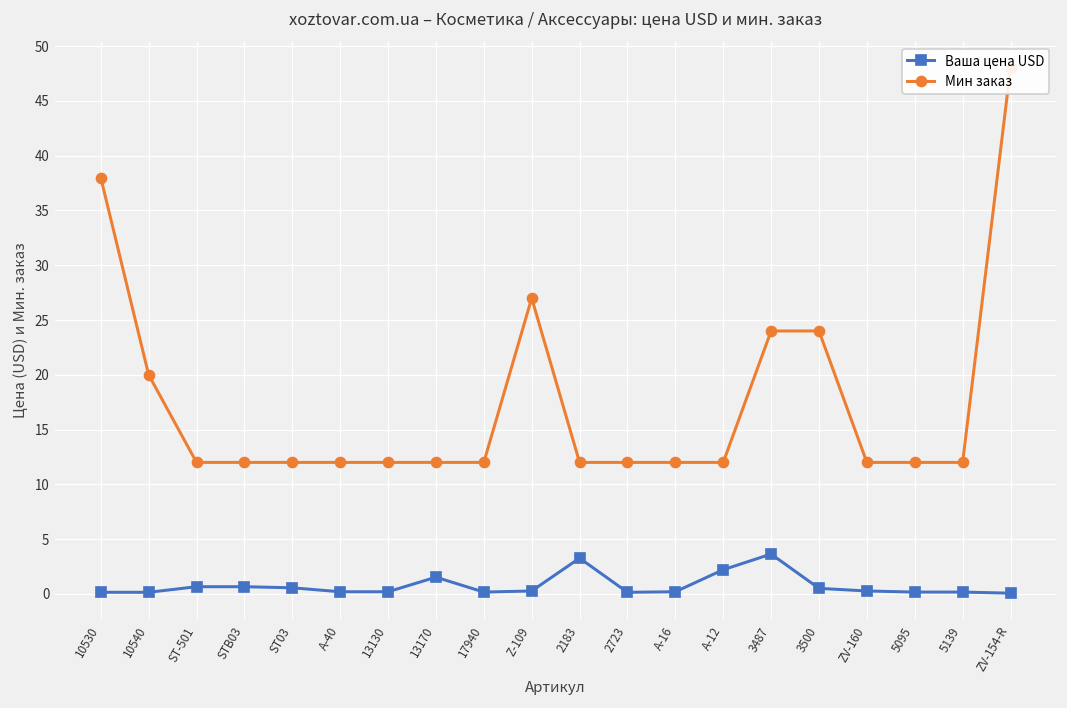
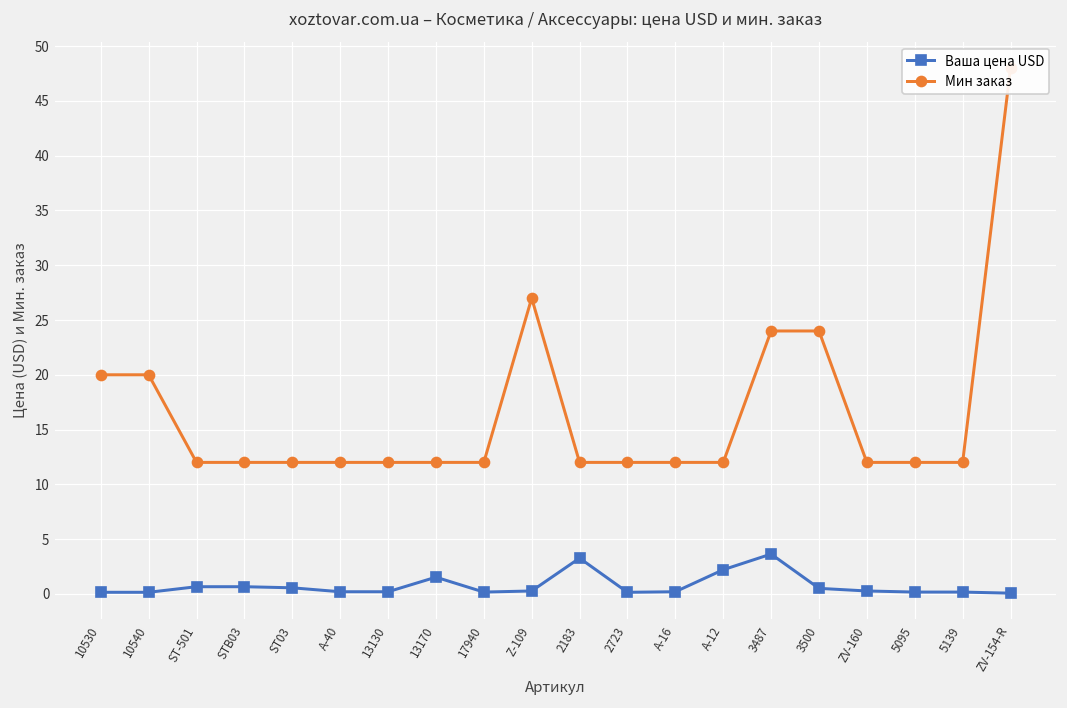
  {
    "Ваша цена USD": {
      "10530": 0,
      "10540": 0,
      "ST-501": 1,
      "STB03": 1,
      "ST03": 1,
      "A-40": 0,
      "13130": 0,
      "13170": 2,
      "17940": 0,
      "Z-109": 0,
      "2183": 3,
      "2723": 0,
      "A-16": 0,
      "A-12": 2,
      "3487": 4,
      "3500": 1,
      "ZV-160": 0,
      "5095": 0,
      "5139": 0,
      "ZV-154-R": 0
    },
    "Мин заказ": {
-     "10530": 38,
+     "10530": 20,
      "10540": 20,
      "ST-501": 12,
      "STB03": 12,
      "ST03": 12,
      "A-40": 12,
      "13130": 12,
      "13170": 12,
      "17940": 12,
      "Z-109": 27,
      "2183": 12,
      "2723": 12,
      "A-16": 12,
      "A-12": 12,
      "3487": 24,
      "3500": 24,
      "ZV-160": 12,
      "5095": 12,
      "5139": 12
    }
  }
